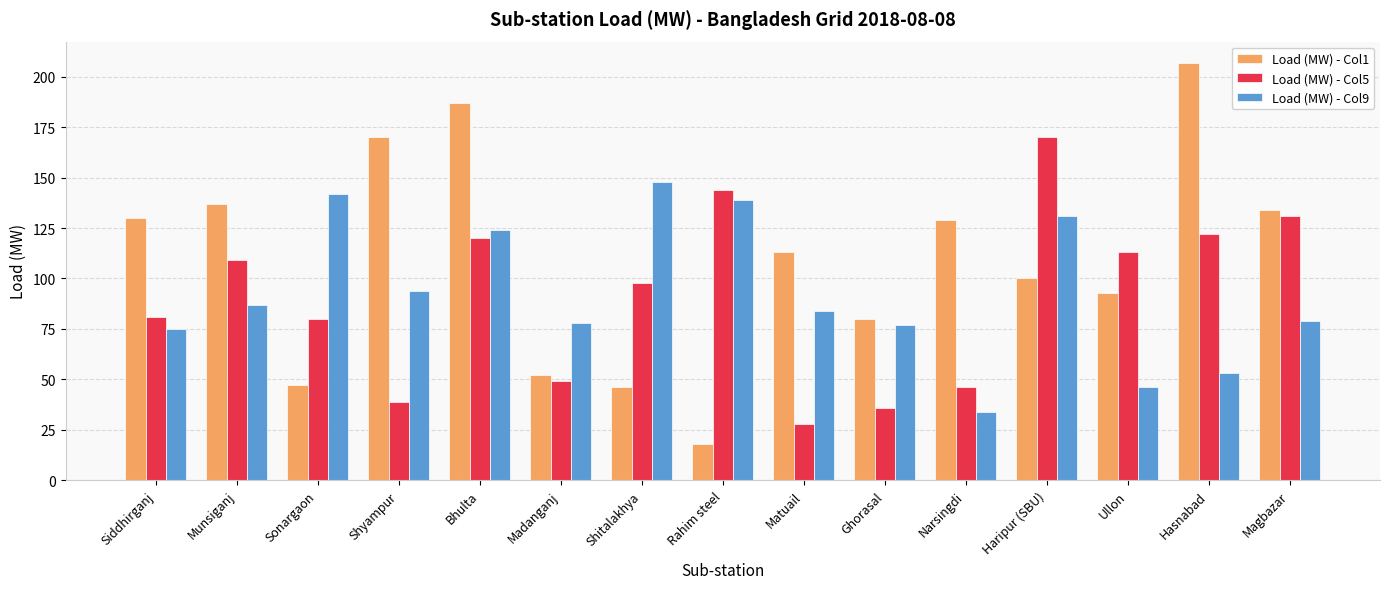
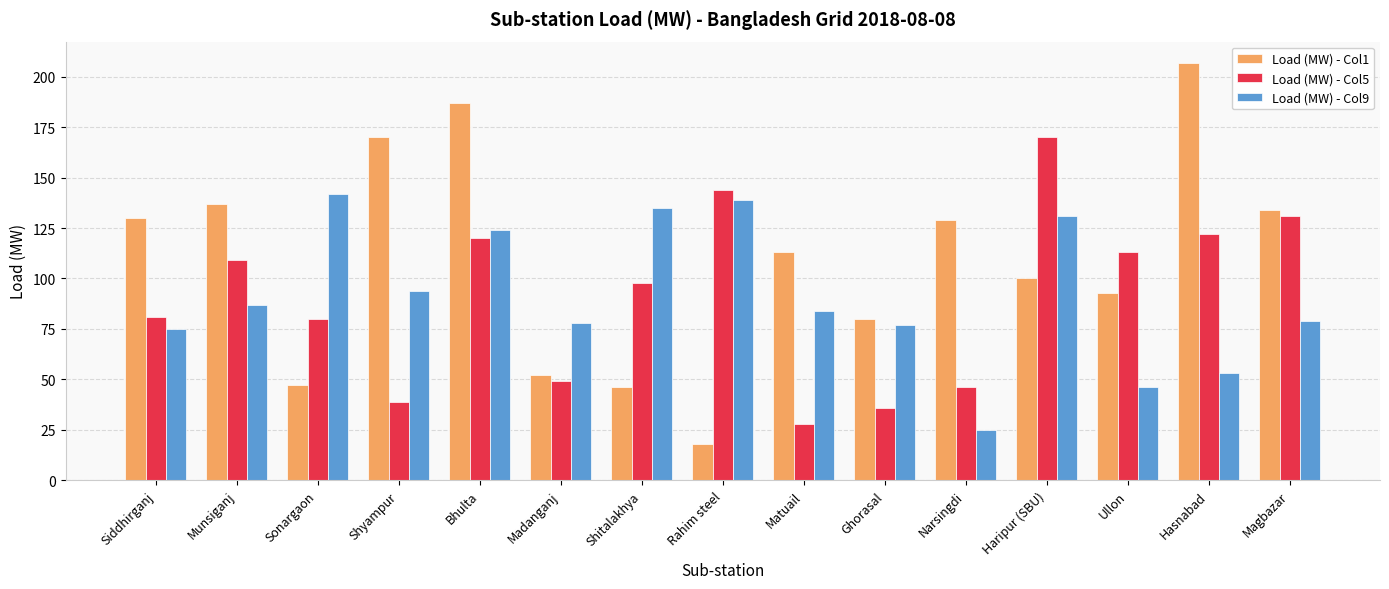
  {
    "Load (MW) - Col1": {
      "Siddhirganj": 130,
      "Munsiganj": 137,
      "Sonargaon": 47,
      "Shyampur": 170,
      "Bhulta": 187,
      "Madanganj": 52,
      "Shitalakhya": 46,
      "Rahim steel": 18,
      "Matuail": 113,
      "Ghorasal": 80,
      "Narsingdi": 129,
      "Haripur (SBU)": 100,
      "Ullon": 93,
      "Hasnabad": 207,
      "Magbazar": 134
    },
    "Load (MW) - Col5": {
      "Siddhirganj": 81,
      "Munsiganj": 109,
      "Sonargaon": 80,
      "Shyampur": 39,
      "Bhulta": 120,
      "Madanganj": 49,
      "Shitalakhya": 98,
      "Rahim steel": 144,
      "Matuail": 28,
      "Ghorasal": 36,
      "Narsingdi": 46,
      "Haripur (SBU)": 170,
      "Ullon": 113,
      "Hasnabad": 122,
      "Magbazar": 131
    },
    "Load (MW) - Col9": {
      "Siddhirganj": 75,
      "Munsiganj": 87,
      "Sonargaon": 142,
      "Shyampur": 94,
      "Bhulta": 124,
      "Madanganj": 78,
-     "Shitalakhya": 148,
+     "Shitalakhya": 135,
      "Rahim steel": 139,
      "Matuail": 84,
      "Ghorasal": 77,
-     "Narsingdi": 34,
+     "Narsingdi": 25,
      "Haripur (SBU)": 131,
      "Ullon": 46,
      "Hasnabad": 53,
      "Magbazar": 79
    }
  }
